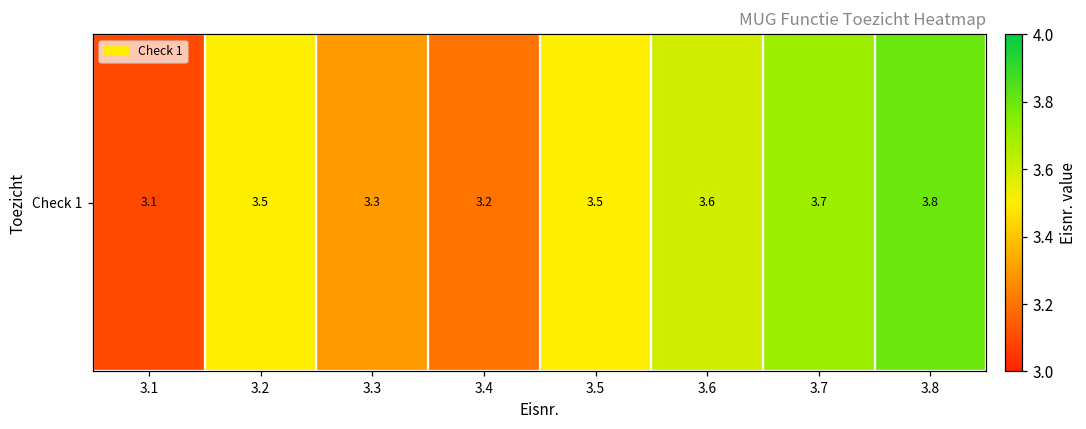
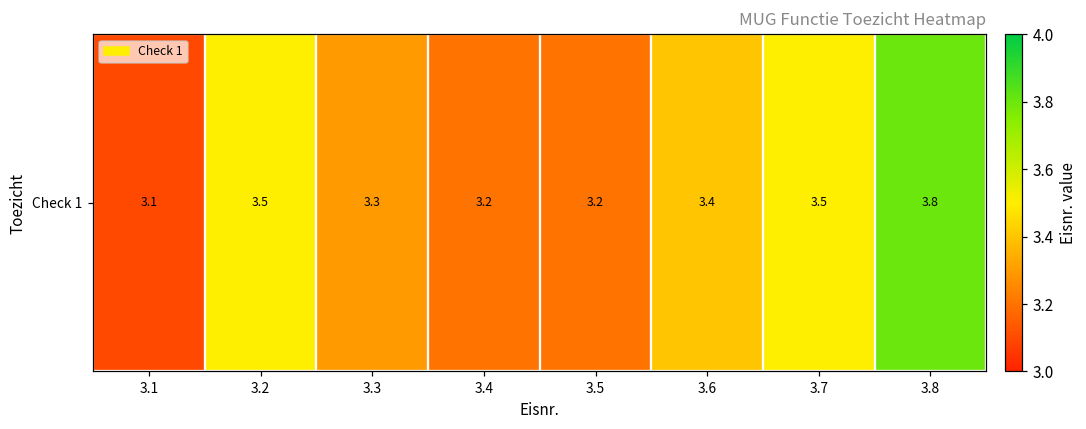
  {
    "Check 1": {
      "3.1": 3.1,
      "3.2": 3.5,
      "3.3": 3.3,
      "3.4": 3.2,
-     "3.5": 3.5,
-     "3.6": 3.6,
-     "3.7": 3.7,
+     "3.5": 3.2,
+     "3.6": 3.4,
+     "3.7": 3.5,
      "3.8": 3.8
    }
  }
